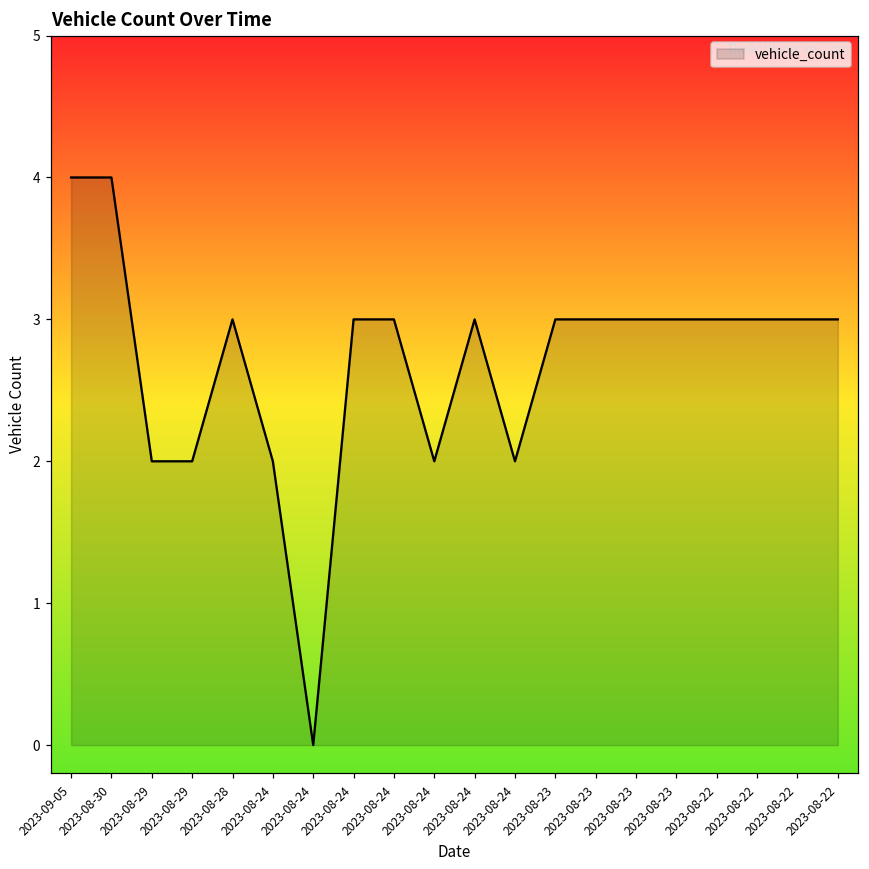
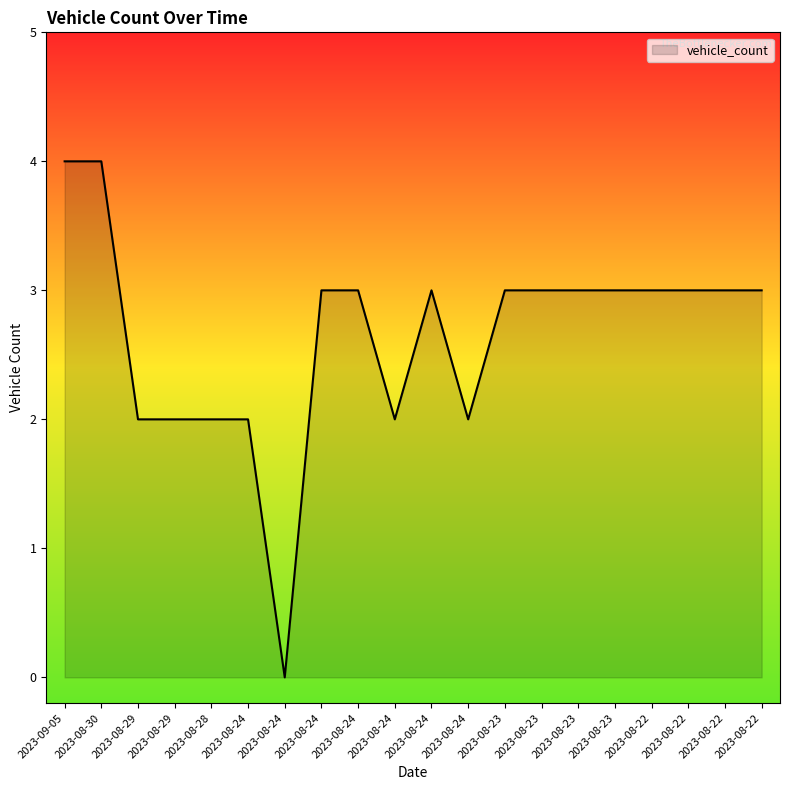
  {
    "2023-09-05": 4,
    "2023-08-30": 4,
-   "2023-08-28": 3
+   "2023-08-28": 2
  }
